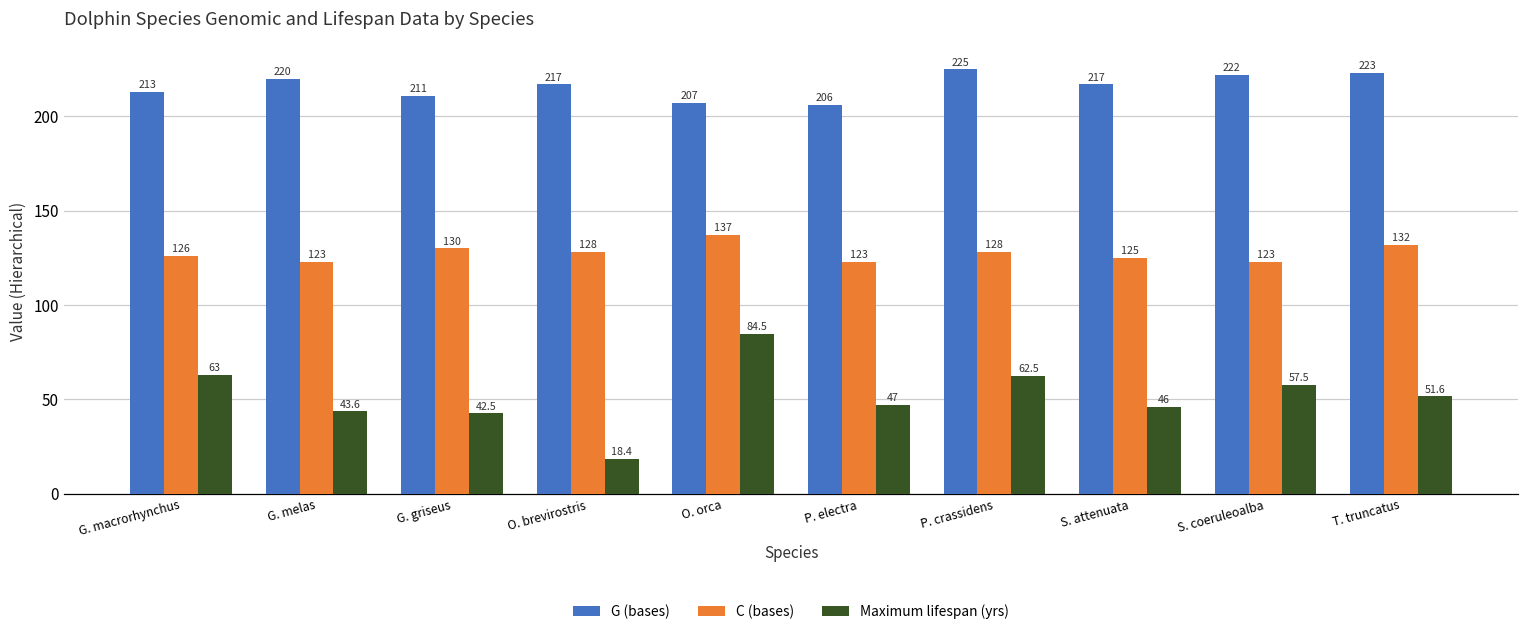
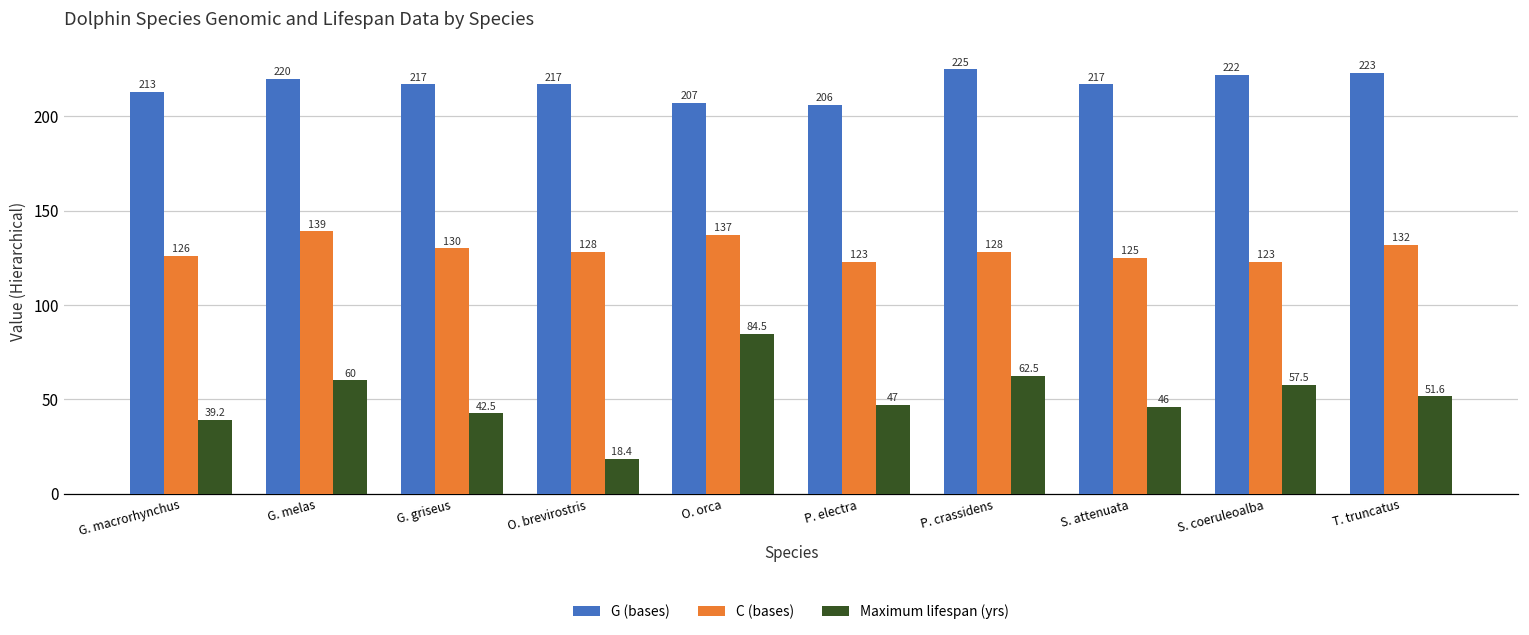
  {
    "G (bases)": {
      "G. macrorhynchus": 213,
      "G. melas": 220,
-     "G. griseus": 211,
+     "G. griseus": 217,
      "O. brevirostris": 217,
      "O. orca": 207,
      "P. electra": 206,
      "P. crassidens": 225,
      "S. attenuata": 217,
      "S. coeruleoalba": 222,
      "T. truncatus": 223
    },
    "C (bases)": {
      "G. macrorhynchus": 126,
-     "G. melas": 123,
+     "G. melas": 139,
      "G. griseus": 130,
      "O. brevirostris": 128,
      "O. orca": 137,
      "P. electra": 123,
      "P. crassidens": 128,
      "S. attenuata": 125,
      "S. coeruleoalba": 123,
      "T. truncatus": 132
    },
    "Maximum lifespan (yrs)": {
-     "G. macrorhynchus": 63,
-     "G. melas": 43.6,
+     "G. macrorhynchus": 39.2,
+     "G. melas": 60,
      "G. griseus": 42.5,
      "O. brevirostris": 18.4,
      "O. orca": 84.5,
      "P. electra": 47,
      "P. crassidens": 62.5,
      "S. attenuata": 46,
      "S. coeruleoalba": 57.5,
      "T. truncatus": 51.6
    }
  }
